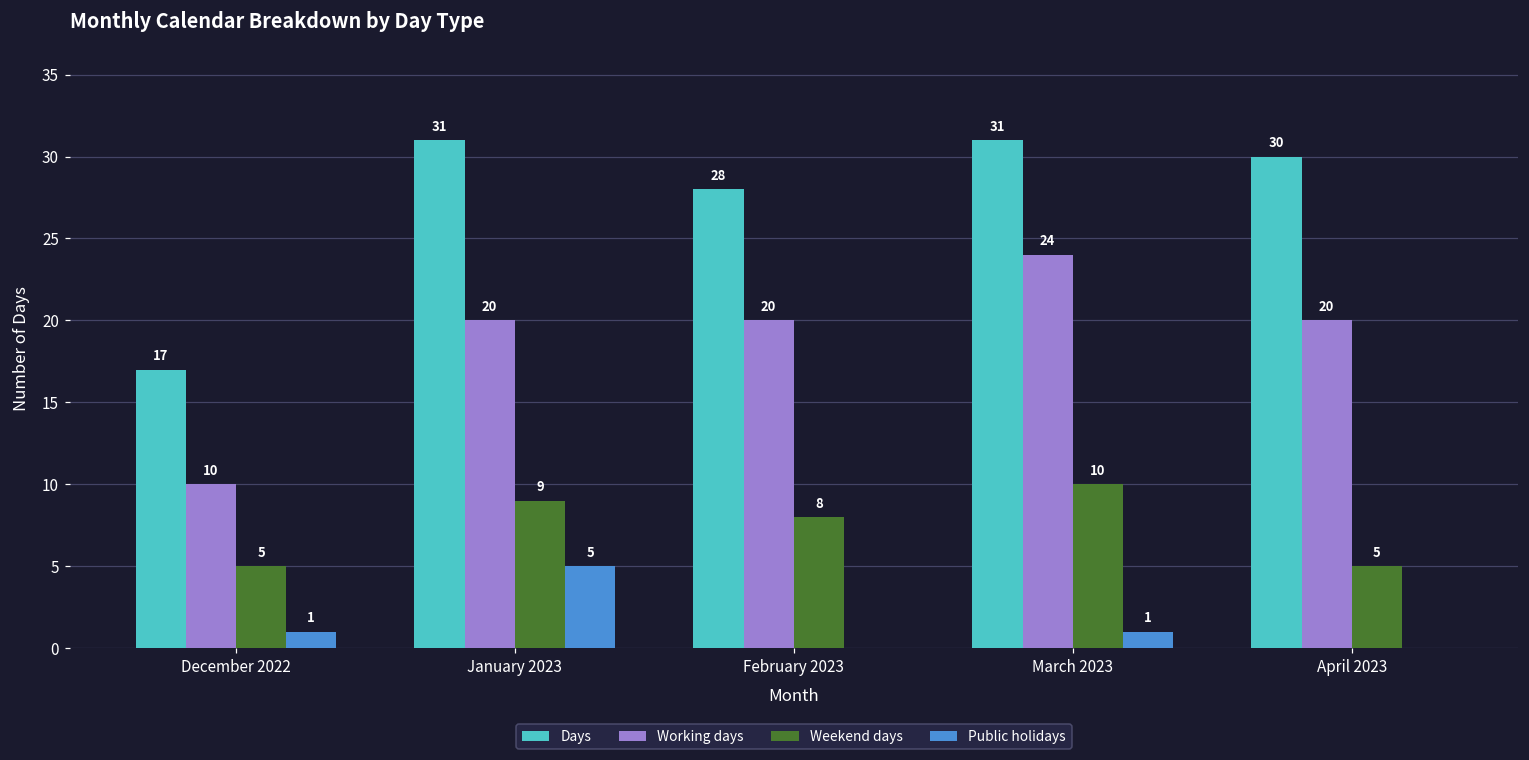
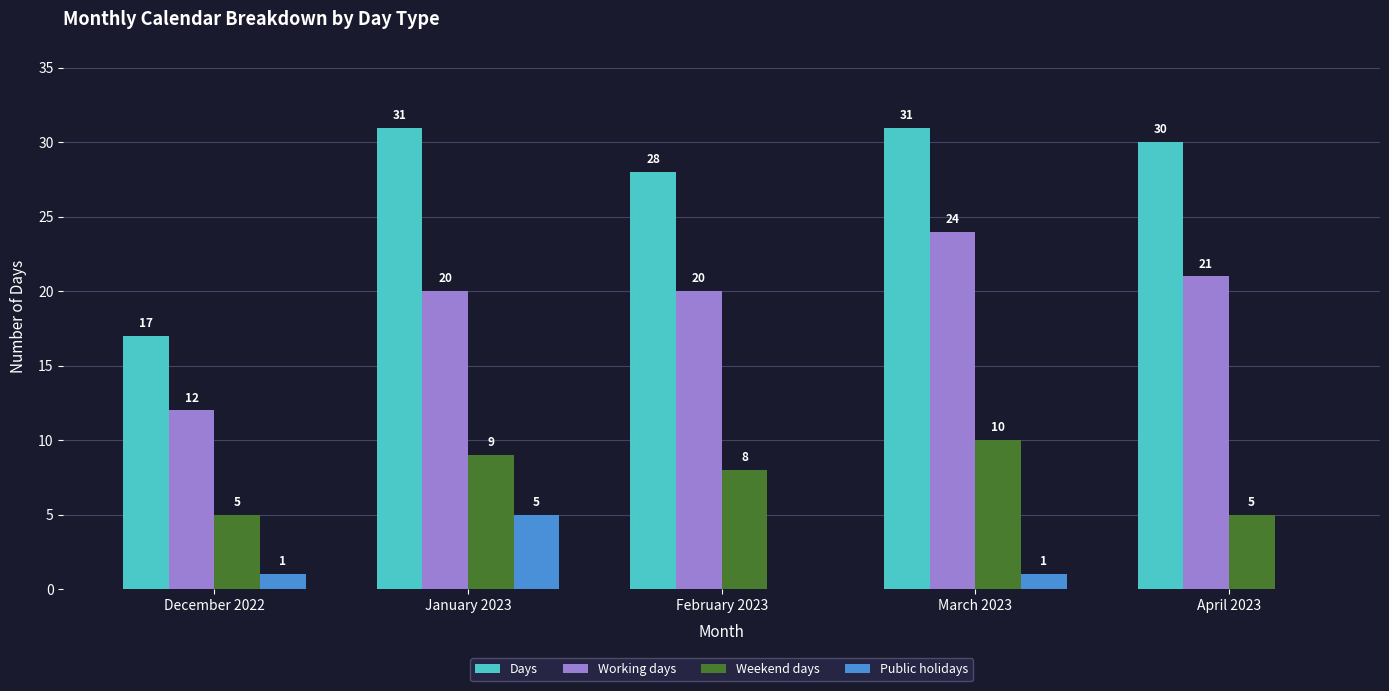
  {
    "Working days": {
-     "December 2022": 10,
+     "December 2022": 12,
      "January 2023": 20,
      "February 2023": 20,
      "March 2023": 24,
-     "April 2023": 20
+     "April 2023": 21
    },
    "Weekend days": {
      "December 2022": 5,
      "January 2023": 9,
      "February 2023": 8,
      "March 2023": 10,
      "April 2023": 5
    }
  }
